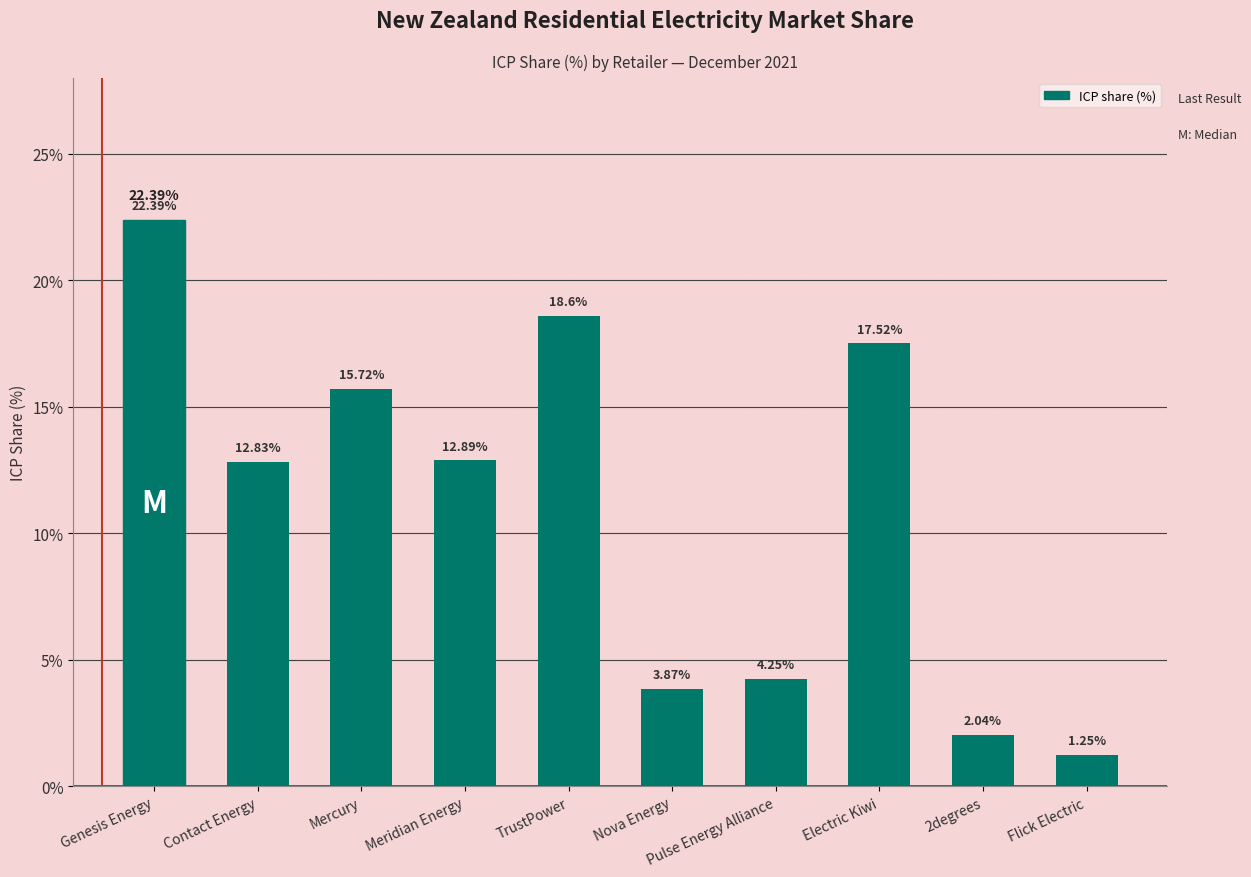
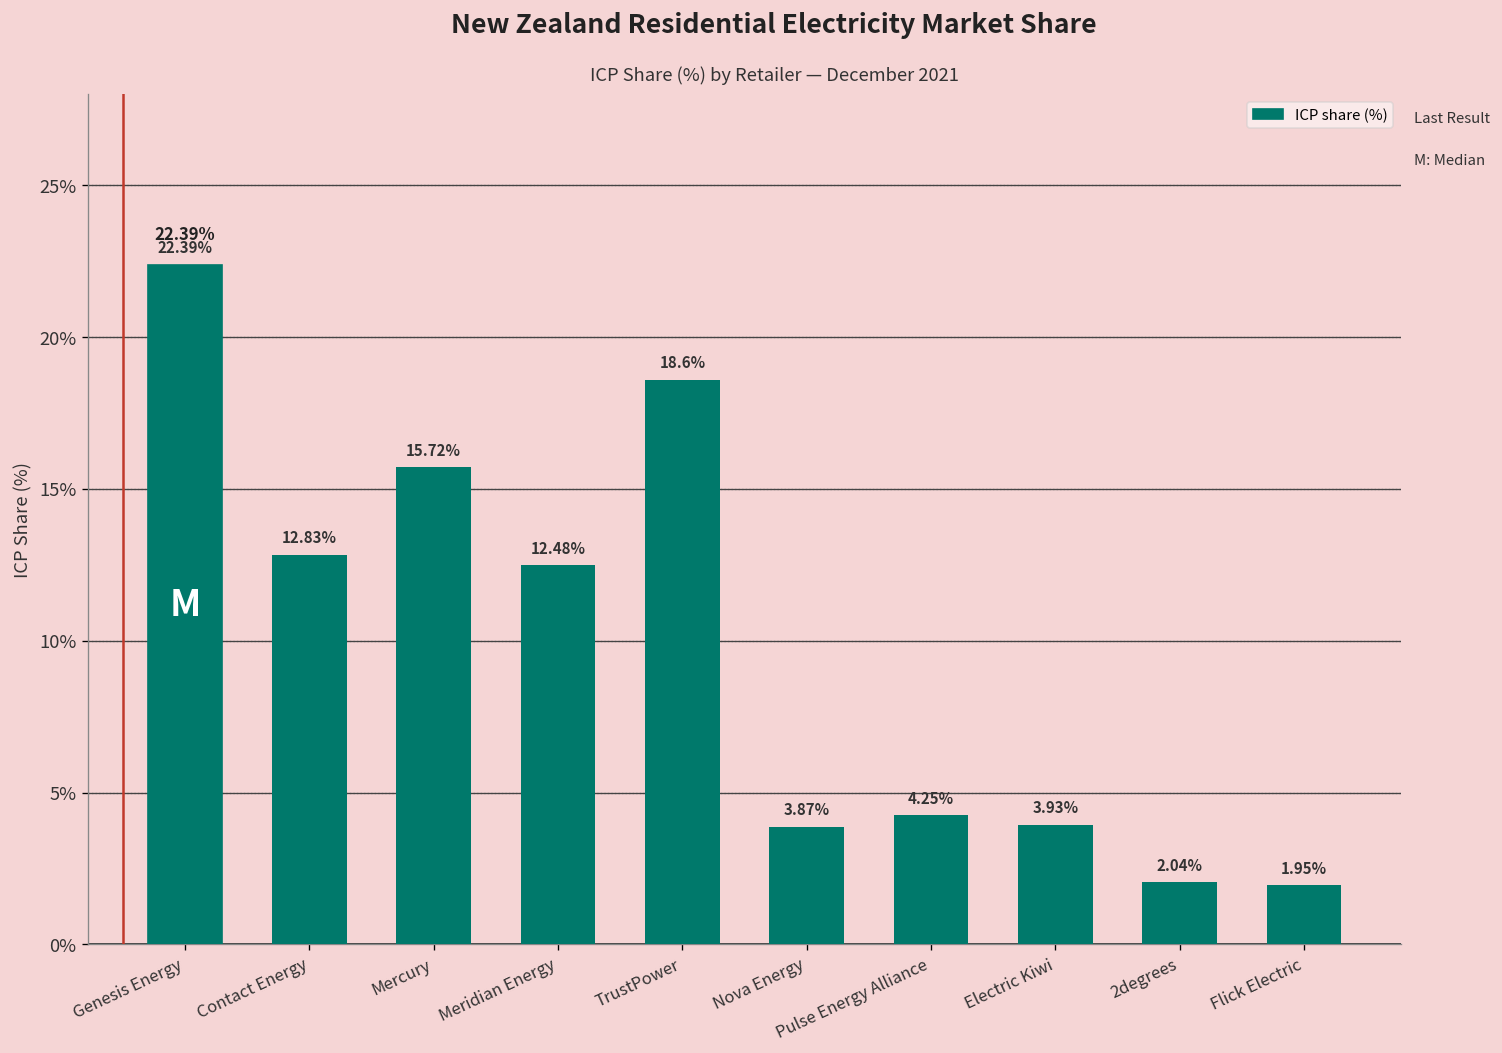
  {
    "Contact Energy": "12.83%",
    "Mercury": "15.72%",
-   "Meridian Energy": "12.89%",
+   "Meridian Energy": "12.48%",
    "TrustPower": "18.6%",
    "Nova Energy": "3.87%",
    "Pulse Energy Alliance": "4.25%",
-   "Electric Kiwi": "17.52%",
+   "Electric Kiwi": "3.93%",
    "2degrees": "2.04%",
-   "Flick Electric": "1.25%"
+   "Flick Electric": "1.95%"
  }
